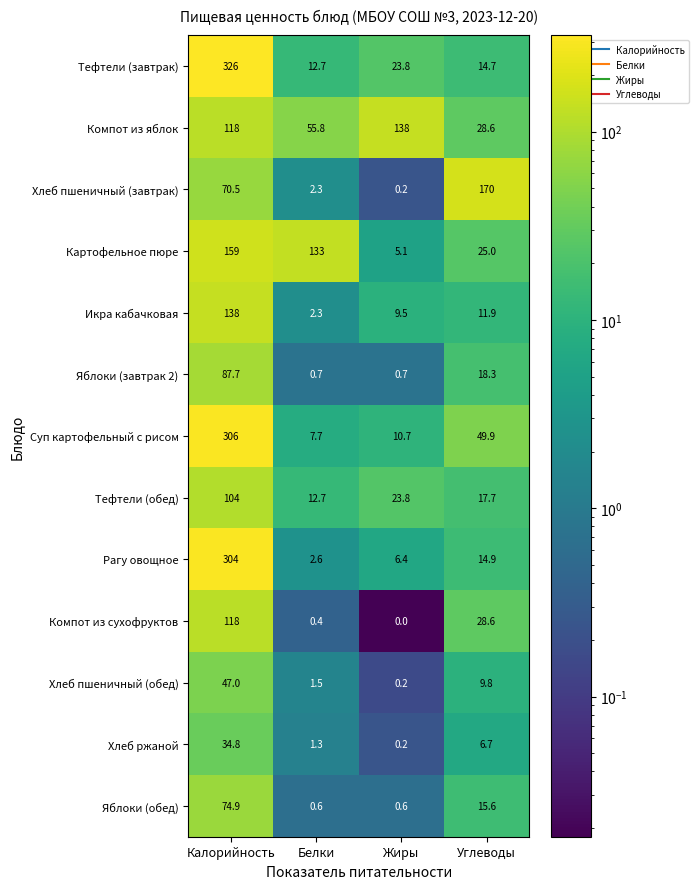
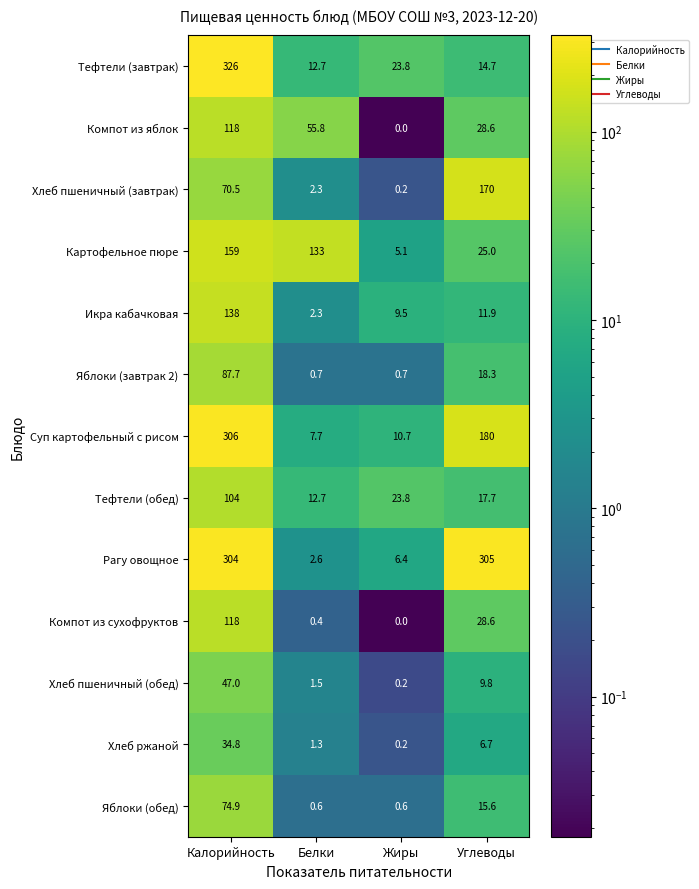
  {
    "Тефтели (завтрак)": {
      "Калорийность": 326,
      "Белки": 12.7,
      "Жиры": 23.8,
      "Углеводы": 14.7
    },
    "Компот из яблок": {
      "Калорийность": 118,
      "Белки": 55.8,
-     "Жиры": 138,
+     "Жиры": 0.0,
      "Углеводы": 28.6
    },
    "Хлеб пшеничный (завтрак)": {
      "Калорийность": 70.5,
      "Белки": 2.3,
      "Жиры": 0.2,
      "Углеводы": 170
    },
    "Картофельное пюре": {
      "Калорийность": 159,
      "Белки": 133,
      "Жиры": 5.1,
      "Углеводы": 25.0
    },
    "Икра кабачковая": {
      "Калорийность": 138,
      "Белки": 2.3,
      "Жиры": 9.5,
      "Углеводы": 11.9
    },
    "Яблоки (завтрак 2)": {
      "Калорийность": 87.7,
      "Белки": 0.7,
      "Жиры": 0.7,
      "Углеводы": 18.3
    },
    "Суп картофельный с рисом": {
      "Калорийность": 306,
      "Белки": 7.7,
      "Жиры": 10.7,
-     "Углеводы": 49.9
+     "Углеводы": 180
    },
    "Тефтели (обед)": {
      "Калорийность": 104,
      "Белки": 12.7,
      "Жиры": 23.8,
      "Углеводы": 17.7
    },
    "Рагу овощное": {
      "Калорийность": 304,
      "Белки": 2.6,
      "Жиры": 6.4,
-     "Углеводы": 14.9
+     "Углеводы": 305
    },
    "Компот из сухофруктов": {
      "Калорийность": 118,
      "Белки": 0.4,
      "Жиры": 0.0,
      "Углеводы": 28.6
    },
    "Хлеб пшеничный (обед)": {
      "Калорийность": 47.0,
      "Белки": 1.5,
      "Жиры": 0.2,
      "Углеводы": 9.8
    },
    "Хлеб ржаной": {
      "Калорийность": 34.8,
      "Белки": 1.3,
      "Жиры": 0.2,
      "Углеводы": 6.7
    },
    "Яблоки (обед)": {
      "Калорийность": 74.9,
      "Белки": 0.6,
      "Жиры": 0.6,
      "Углеводы": 15.6
    }
  }
